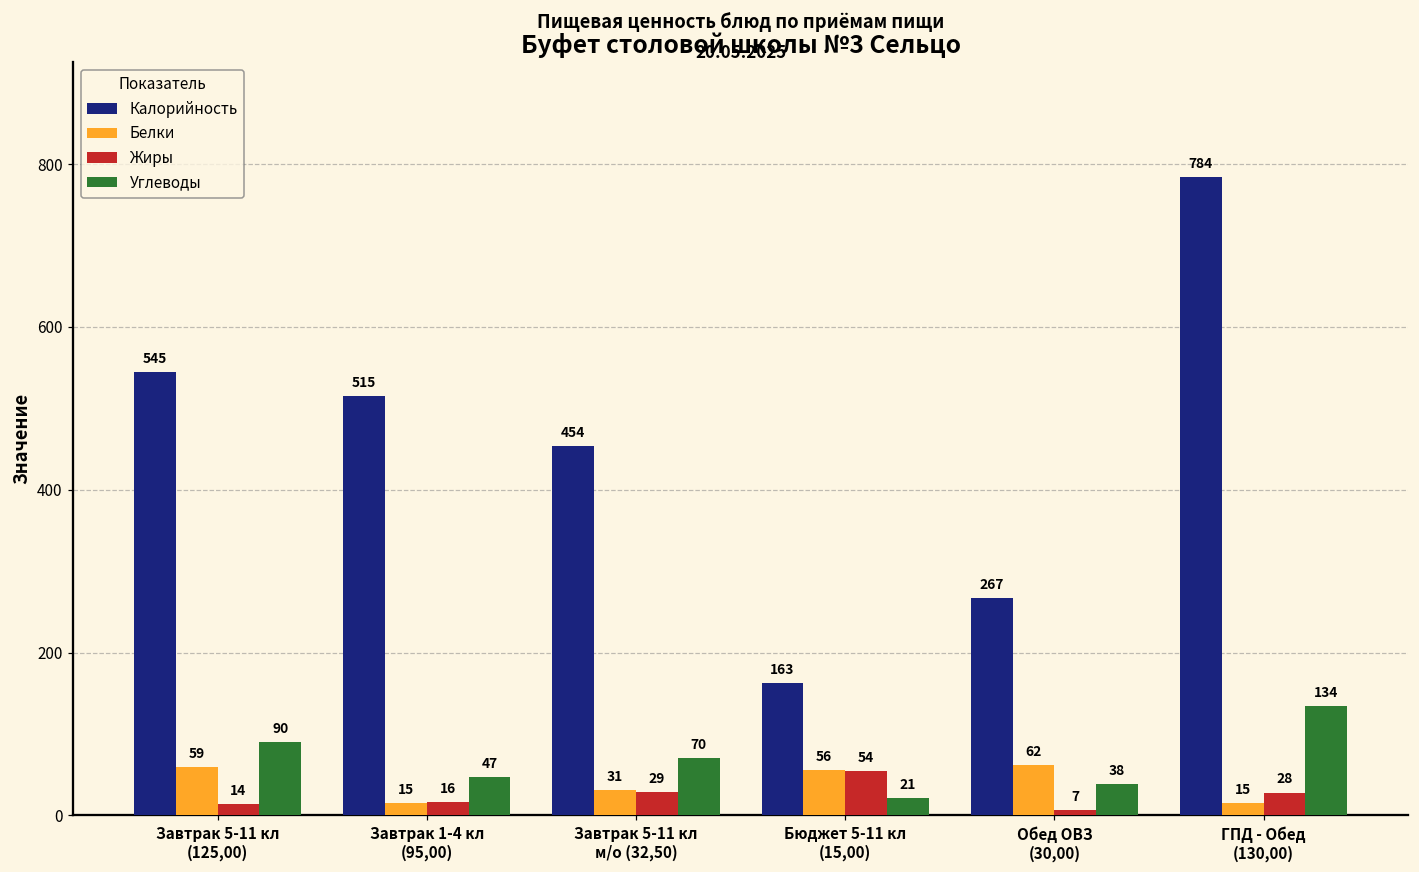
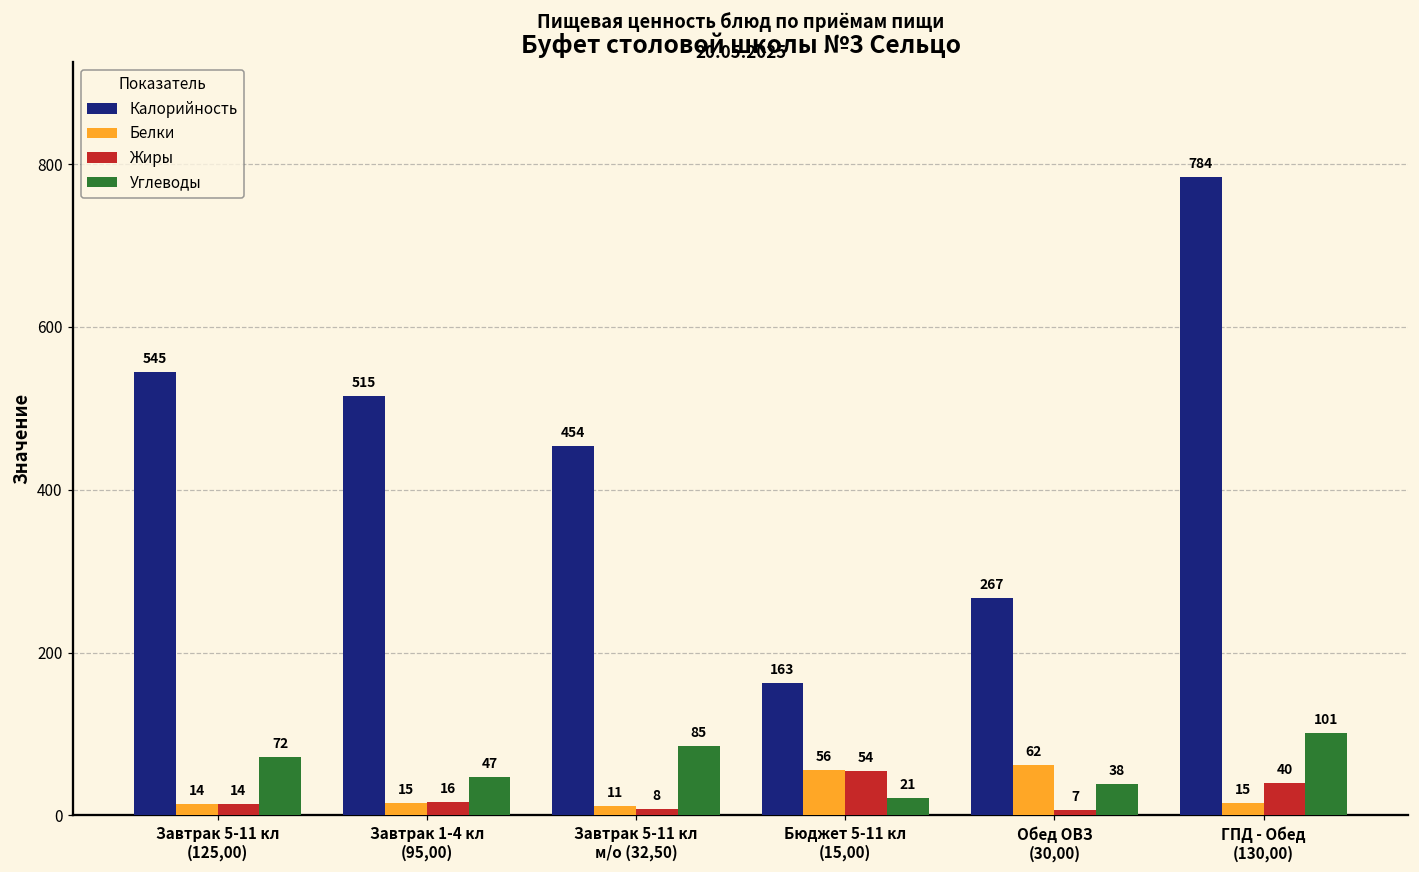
  {
    "Калорийность": {
      "Завтрак 5-11 кл (125,00)": 545,
      "Завтрак 1-4 кл (95,00)": 515,
      "Завтрак 5-11 кл м/о (32,50)": 454,
      "Бюджет 5-11 кл (15,00)": 163,
      "Обед ОВЗ (30,00)": 267,
      "ГПД - Обед (130,00)": 784
    },
    "Белки": {
-     "Завтрак 5-11 кл (125,00)": 59,
+     "Завтрак 5-11 кл (125,00)": 14,
      "Завтрак 1-4 кл (95,00)": 15,
-     "Завтрак 5-11 кл м/о (32,50)": 31,
+     "Завтрак 5-11 кл м/о (32,50)": 11,
      "Бюджет 5-11 кл (15,00)": 56,
      "Обед ОВЗ (30,00)": 62,
      "ГПД - Обед (130,00)": 15
    },
    "Жиры": {
      "Завтрак 5-11 кл (125,00)": 14,
      "Завтрак 1-4 кл (95,00)": 16,
-     "Завтрак 5-11 кл м/о (32,50)": 29,
+     "Завтрак 5-11 кл м/о (32,50)": 8,
      "Бюджет 5-11 кл (15,00)": 54,
      "Обед ОВЗ (30,00)": 7,
-     "ГПД - Обед (130,00)": 28
+     "ГПД - Обед (130,00)": 40
    },
    "Углеводы": {
-     "Завтрак 5-11 кл (125,00)": 90,
+     "Завтрак 5-11 кл (125,00)": 72,
      "Завтрак 1-4 кл (95,00)": 47,
-     "Завтрак 5-11 кл м/о (32,50)": 70,
+     "Завтрак 5-11 кл м/о (32,50)": 85,
      "Бюджет 5-11 кл (15,00)": 21,
      "Обед ОВЗ (30,00)": 38,
-     "ГПД - Обед (130,00)": 134
+     "ГПД - Обед (130,00)": 101
    }
  }
